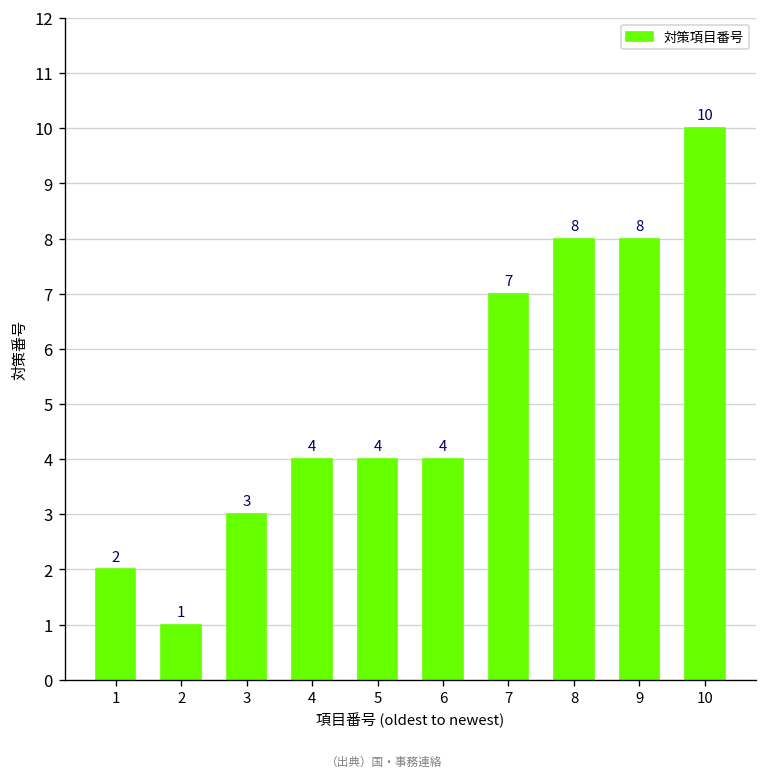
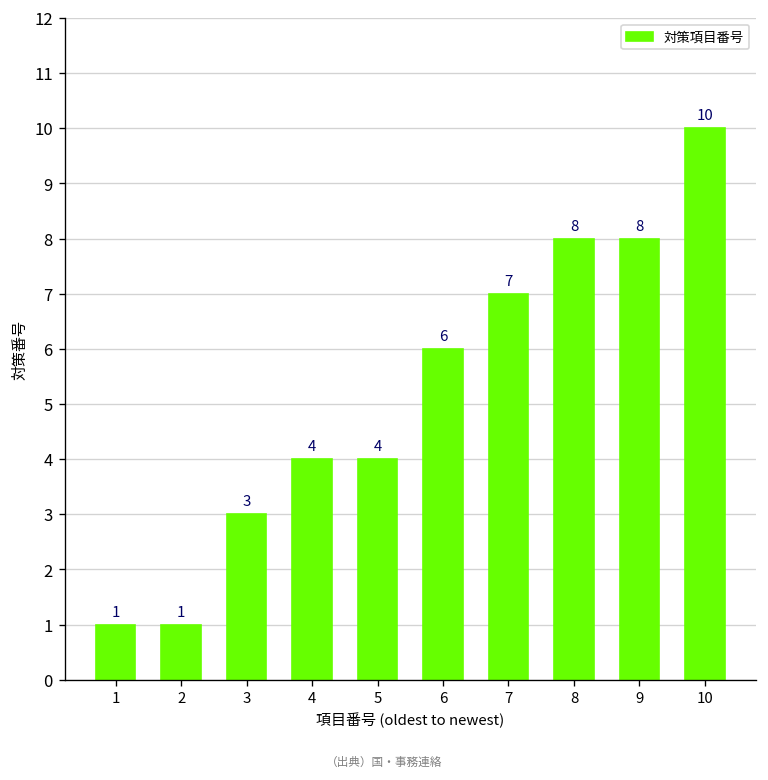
  {
-   "1": 2,
+   "1": 1,
    "2": 1,
    "3": 3,
    "4": 4,
    "5": 4,
-   "6": 4,
+   "6": 6,
    "7": 7,
    "8": 8,
    "9": 8,
    "10": 10
  }
